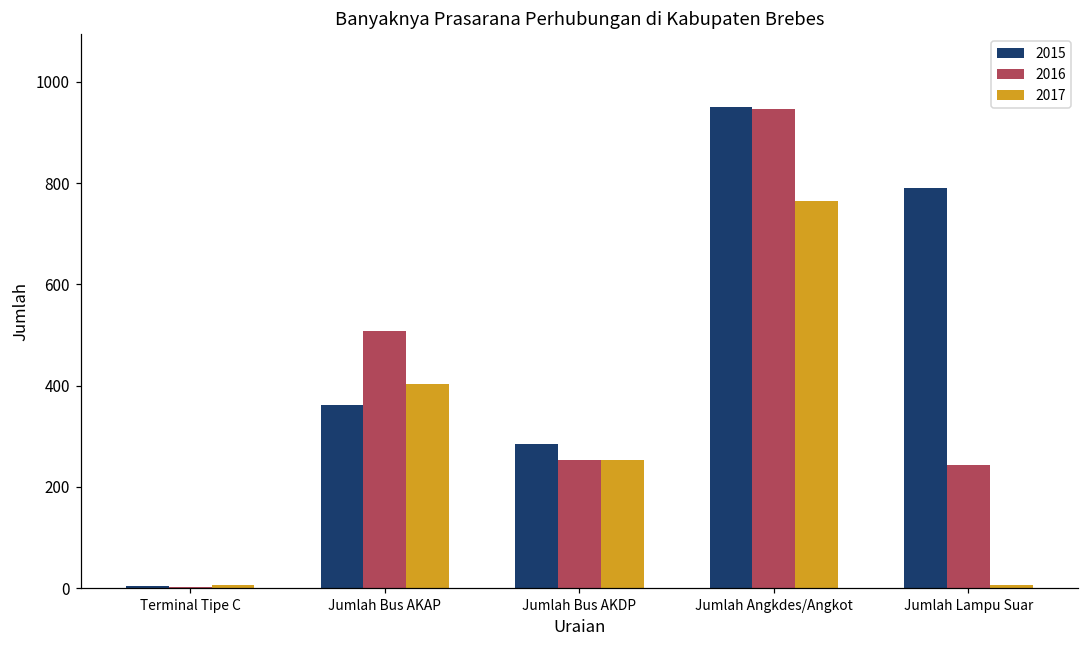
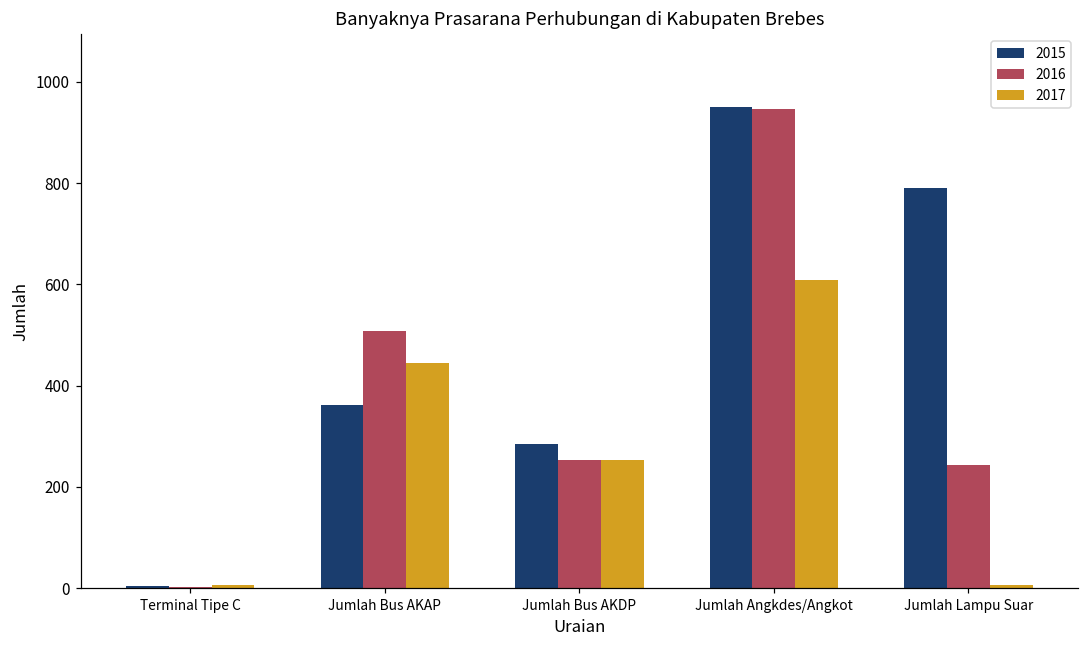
  {
    "2015": {
      "Jumlah Bus AKAP": 360,
      "Jumlah Bus AKDP": 290,
      "Jumlah Angkdes/Angkot": 950,
      "Jumlah Lampu Suar": 790
    },
    "2016": {
      "Jumlah Bus AKAP": 510,
      "Jumlah Bus AKDP": 250,
      "Jumlah Angkdes/Angkot": 950,
      "Jumlah Lampu Suar": 240
    },
    "2017": {
      "Terminal Tipe C": 10,
-     "Jumlah Bus AKAP": 400,
+     "Jumlah Bus AKAP": 440,
      "Jumlah Bus AKDP": 250,
-     "Jumlah Angkdes/Angkot": 770,
+     "Jumlah Angkdes/Angkot": 610,
      "Jumlah Lampu Suar": 10
    }
  }
